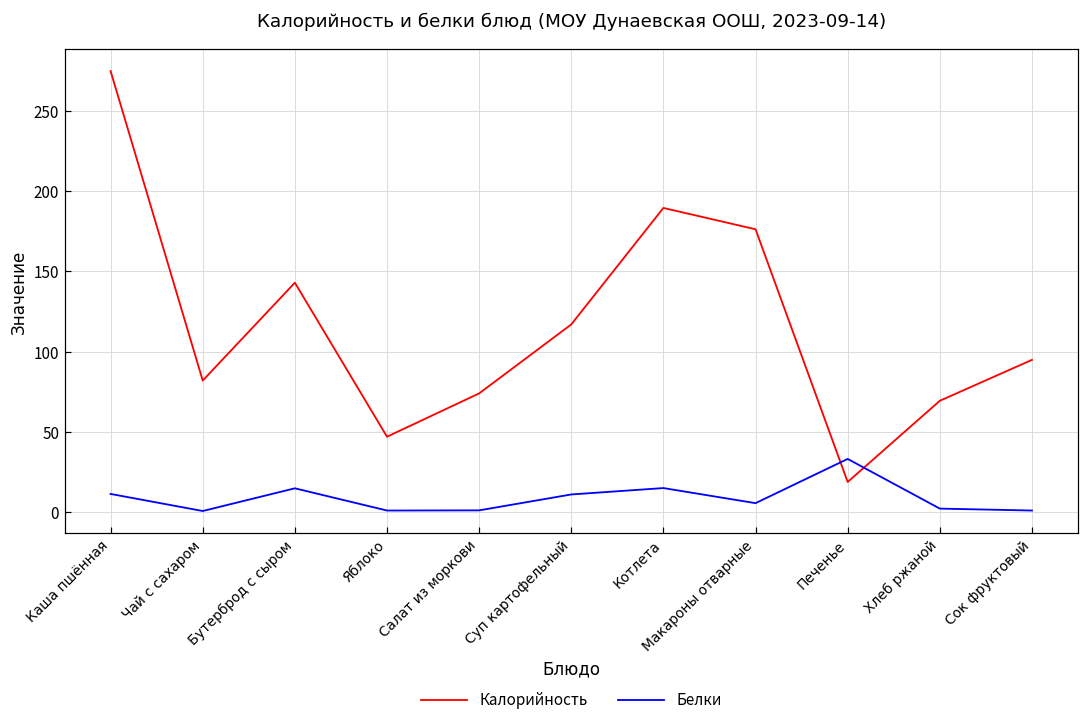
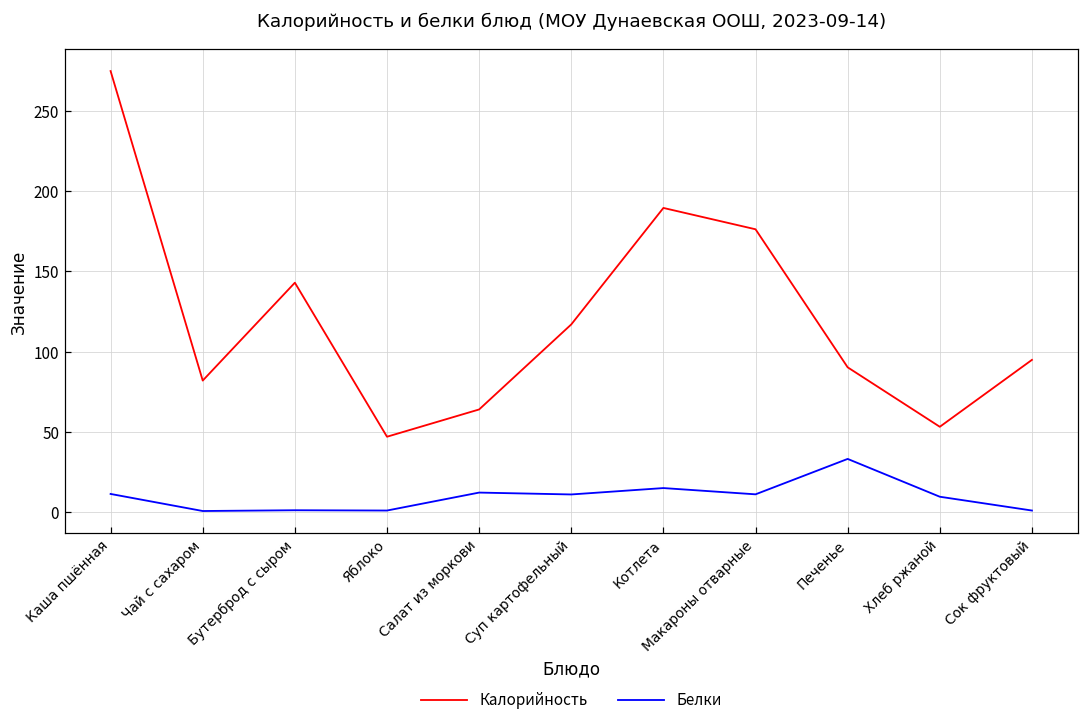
  {
    "Калорийность": {
      "Каша пшённая": 275,
      "Чай с сахаром": 82,
      "Бутерброд с сыром": 143,
      "Яблоко": 47,
-     "Салат из моркови": 74,
+     "Салат из моркови": 64,
      "Суп картофельный": 117,
      "Котлета": 190,
      "Макароны отварные": 176,
-     "Печенье": 19,
-     "Хлеб ржаной": 69,
+     "Печенье": 90,
+     "Хлеб ржаной": 53,
      "Сок фруктовый": 95
    },
    "Белки": {
      "Каша пшённая": 11,
      "Чай с сахаром": 1,
-     "Бутерброд с сыром": 15,
+     "Бутерброд с сыром": 1,
      "Яблоко": 1,
-     "Салат из моркови": 1,
+     "Салат из моркови": 12,
      "Суп картофельный": 11,
      "Котлета": 15,
-     "Макароны отварные": 6,
+     "Макароны отварные": 11,
      "Печенье": 33,
-     "Хлеб ржаной": 2,
+     "Хлеб ржаной": 10,
      "Сок фруктовый": 1
    }
  }
